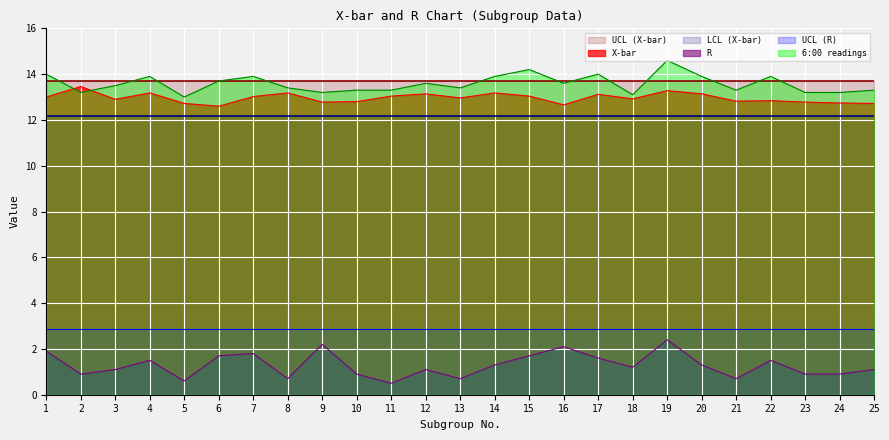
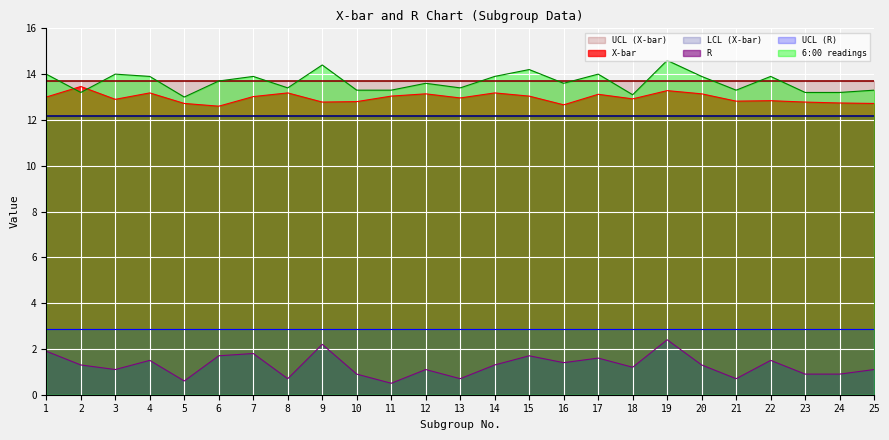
  {
    "X-bar": {
      "1": 13.0,
      "2": 13.5,
      "3": 12.9,
      "4": 13.2,
      "5": 12.7,
      "6": 12.6,
      "7": 13.0,
      "8": 13.2,
      "9": 12.8,
      "10": 12.8,
      "11": 13.0,
      "12": 13.1,
      "13": 13.0,
      "14": 13.2,
      "15": 13.0,
      "16": 12.7,
      "17": 13.1,
      "18": 12.9,
      "19": 13.3,
      "20": 13.1,
      "21": 12.8,
      "22": 12.8,
      "23": 12.8,
      "24": 12.7,
      "25": 12.7
    },
    "R": {
      "1": 1.9,
-     "2": 0.9,
+     "2": 1.3,
      "3": 1.1,
      "4": 1.5,
      "5": 0.6,
      "6": 1.7,
      "7": 1.8,
      "8": 0.7,
      "9": 2.2,
      "10": 0.9,
      "11": 0.5,
      "12": 1.1,
      "13": 0.7,
      "14": 1.3,
      "15": 1.7,
-     "16": 2.1,
+     "16": 1.4,
      "17": 1.6,
      "18": 1.2,
      "19": 2.4,
      "20": 1.3,
      "21": 0.7,
      "22": 1.5,
      "23": 0.9,
      "24": 0.9,
      "25": 1.1
    },
    "6:00 readings": {
      "1": 14.0,
      "2": 13.2,
-     "3": 13.5,
+     "3": 14.0,
      "4": 13.9,
      "5": 13.0,
      "7": 13.9,
      "8": 13.4,
-     "9": 13.2,
+     "9": 14.4,
      "10": 13.3,
      "11": 13.3,
      "12": 13.6,
      "13": 13.4,
      "14": 13.9,
      "15": 14.2,
      "16": 13.6,
      "17": 14.0,
      "18": 13.1,
      "20": 13.9,
      "21": 13.3,
      "22": 13.9,
      "23": 13.2,
      "24": 13.2,
      "25": 13.3
    }
  }
